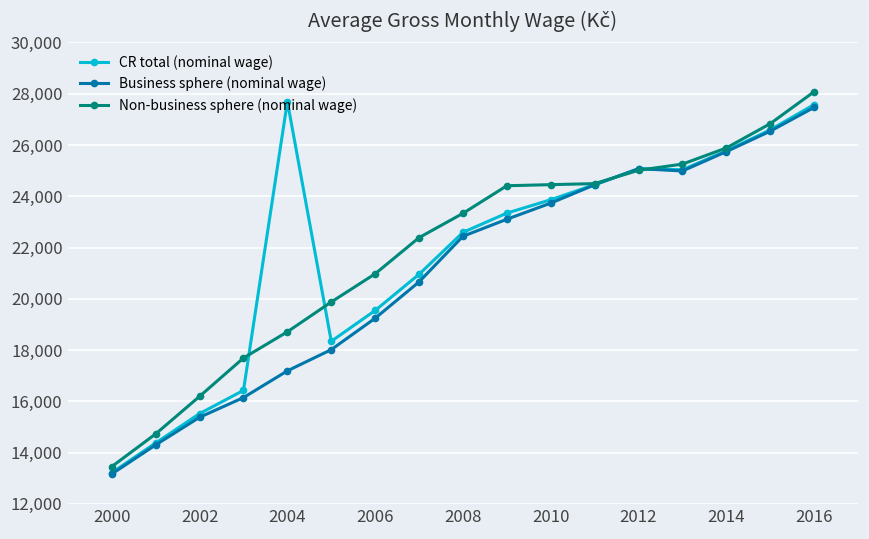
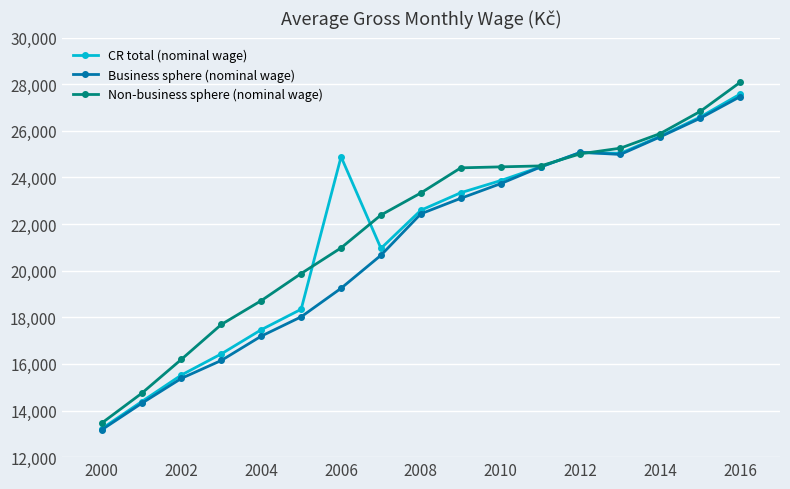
  {
    "CR total (nominal wage)": {
      "2002": "15,500",
-     "2004": "27,700",
-     "2006": "19,500",
+     "2004": "17,500",
+     "2006": "24,900",
      "2008": "22,600",
      "2010": "23,900",
      "2016": "27,600"
    }
  }
